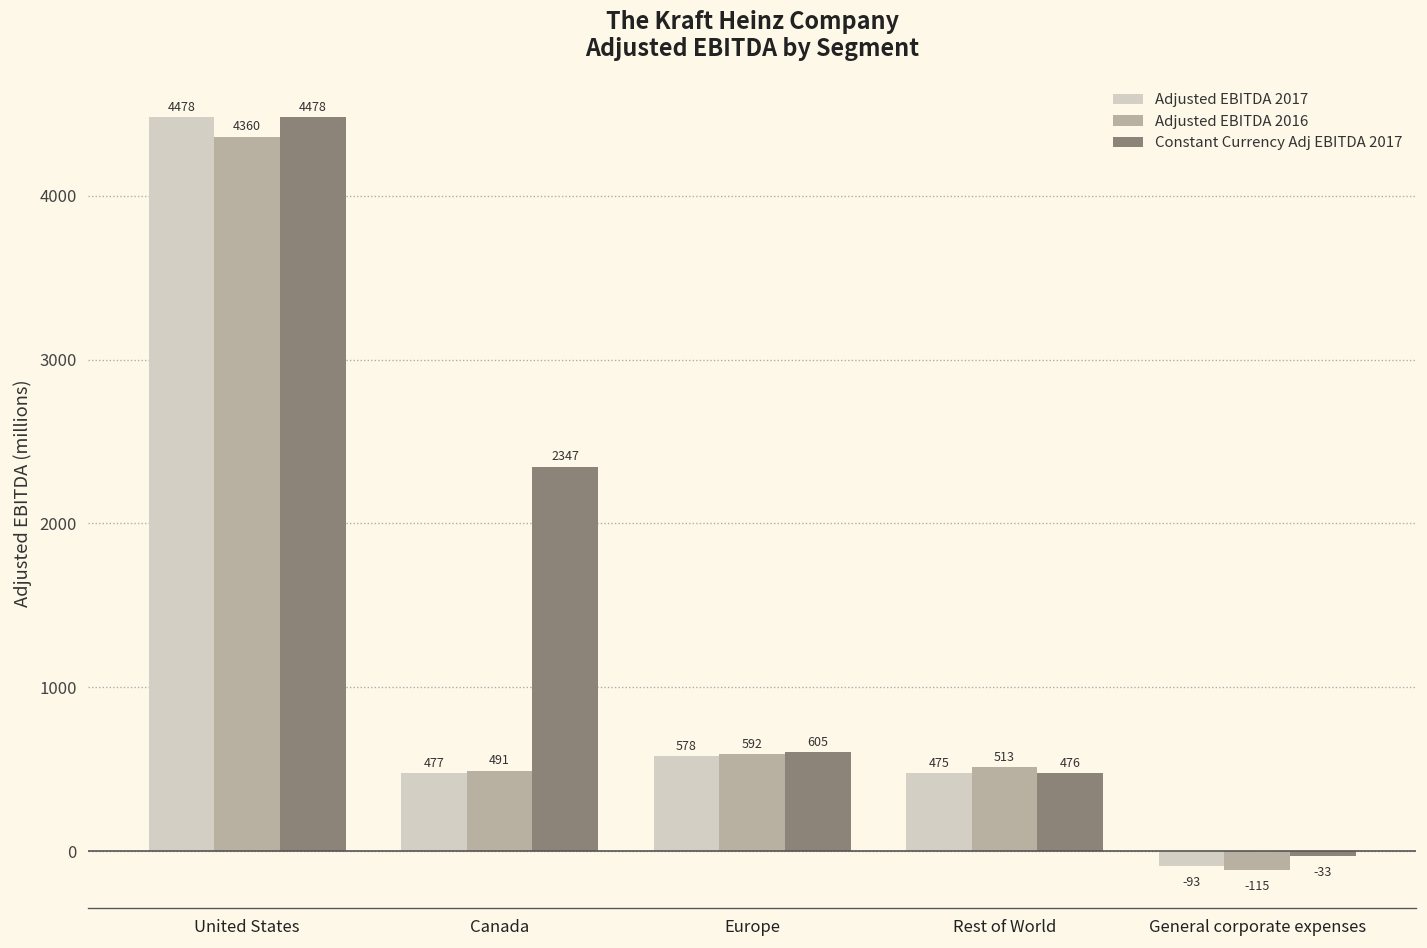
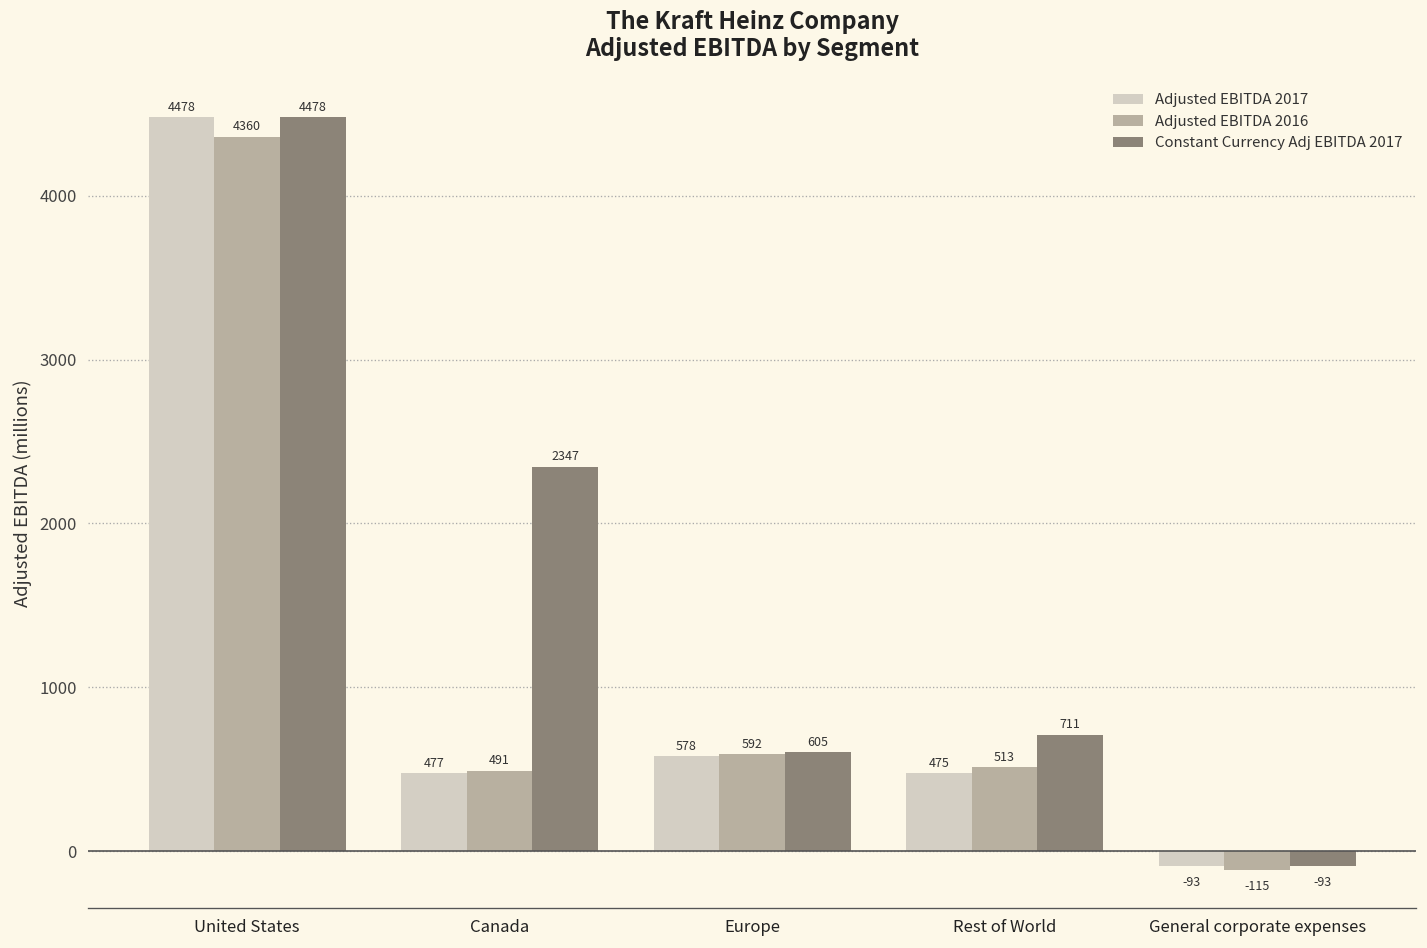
  {
    "Constant Currency Adj EBITDA 2017": {
      "United States": 4478,
      "Canada": 2347,
      "Europe": 605,
-     "Rest of World": 476,
-     "General corporate expenses": -33
+     "Rest of World": 711,
+     "General corporate expenses": -93
    }
  }
